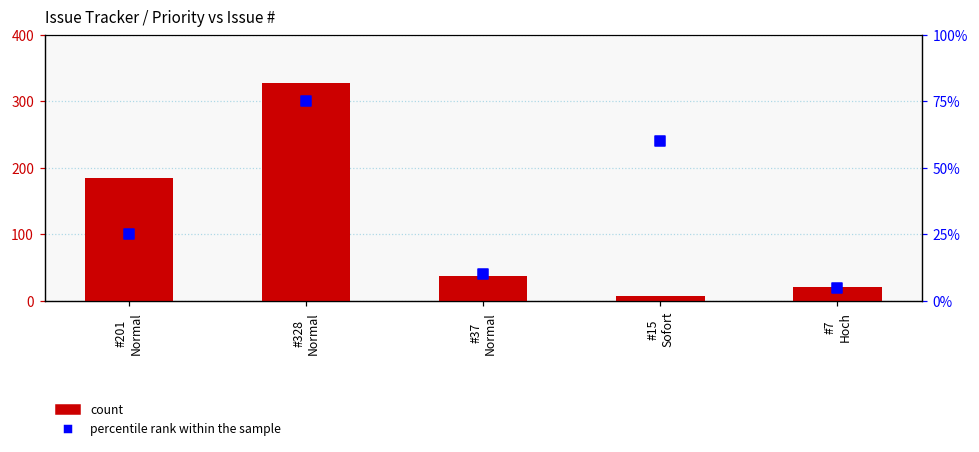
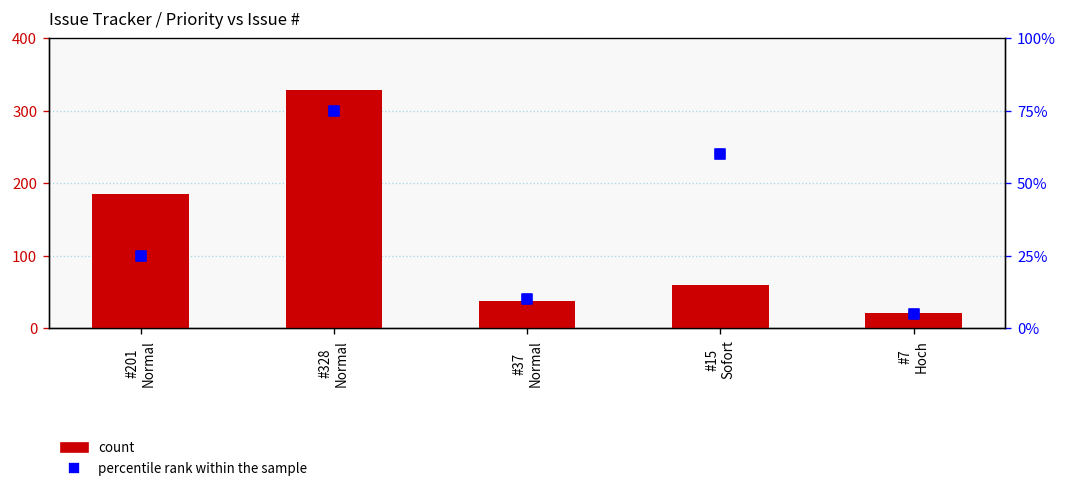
  {
    "count": {
      "#201 Normal": 190,
      "#328 Normal": 330,
      "#37 Normal": 40,
-     "#15 Sofort": 10,
+     "#15 Sofort": 60,
      "#7 Hoch": 20
    }
  }
